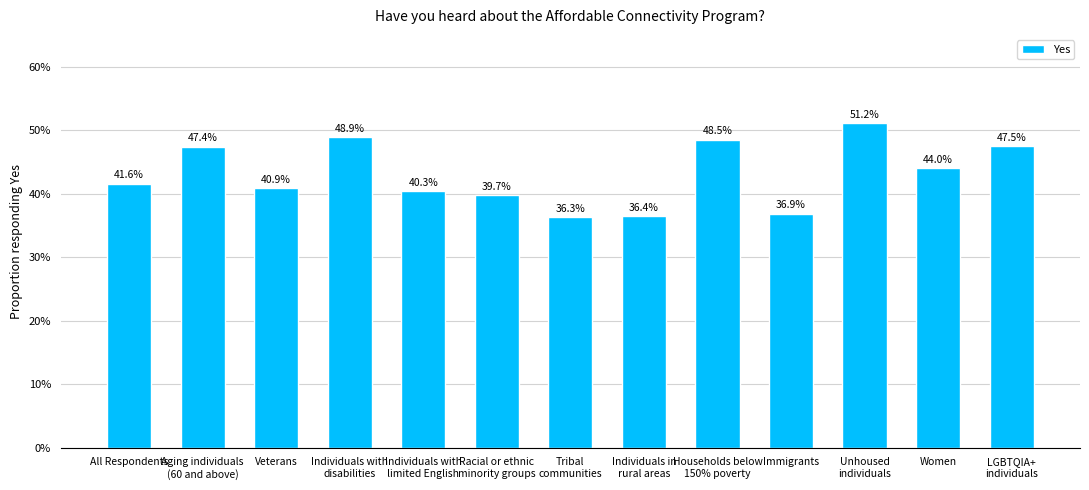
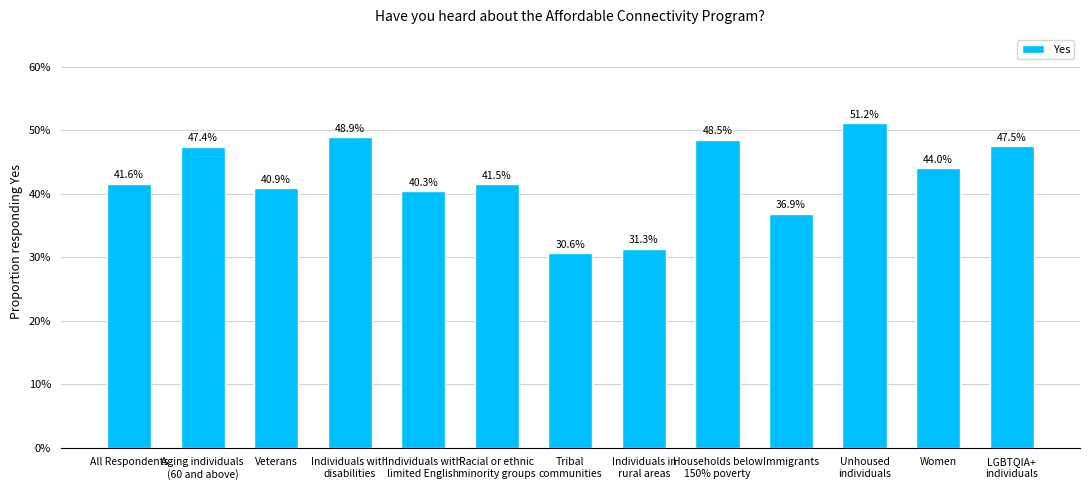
  {
    "All Respondents": "41.6%",
    "Aging individuals (60 and above)": "47.4%",
    "Veterans": "40.9%",
    "Individuals with disabilities": "48.9%",
    "Individuals with limited English": "40.3%",
-   "Racial or ethnic minority groups": "39.7%",
-   "Tribal communities": "36.3%",
-   "Individuals in rural areas": "36.4%",
+   "Racial or ethnic minority groups": "41.5%",
+   "Tribal communities": "30.6%",
+   "Individuals in rural areas": "31.3%",
    "Households below 150% poverty": "48.5%",
    "Immigrants": "36.9%",
    "Unhoused individuals": "51.2%",
    "Women": "44.0%",
    "LGBTQIA+ individuals": "47.5%"
  }
